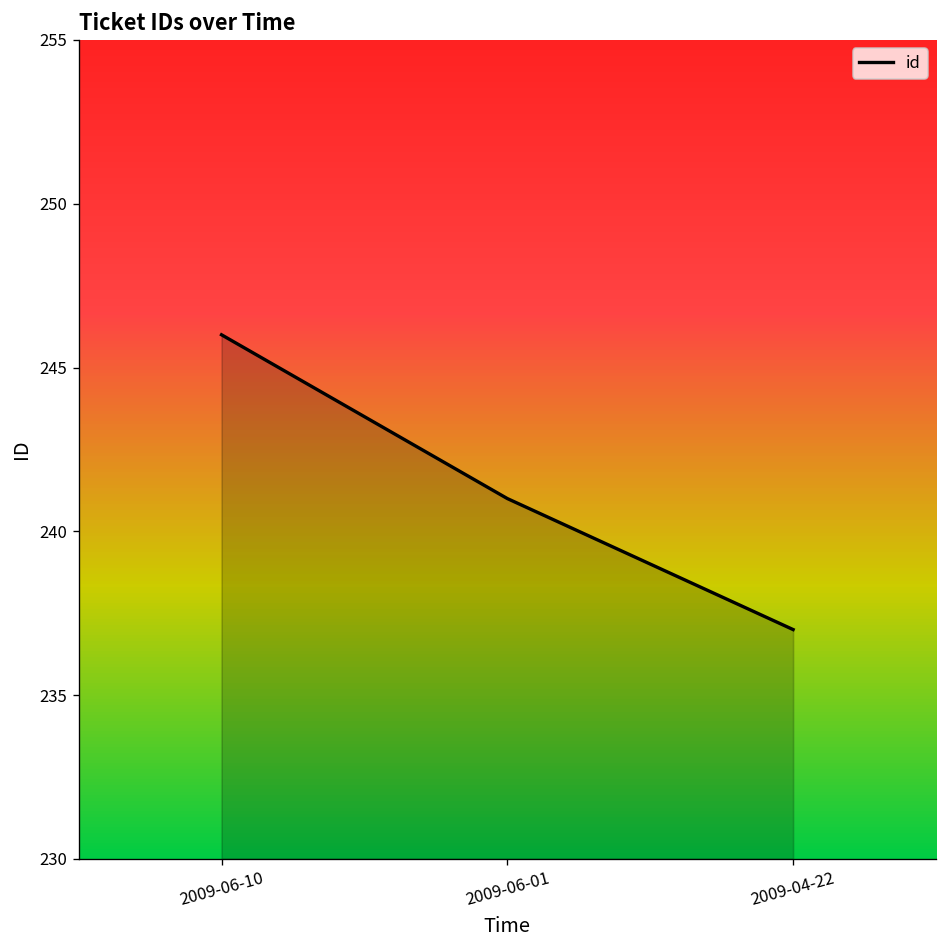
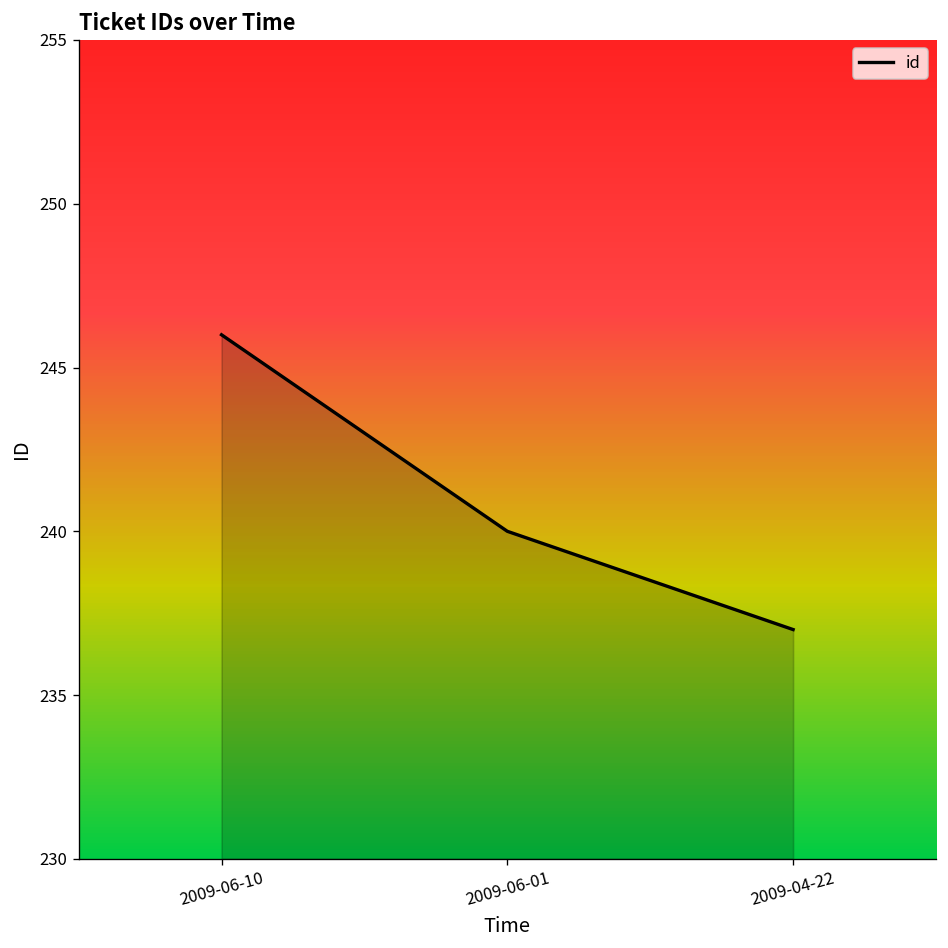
  {
    "2009-06-10": 246,
-   "2009-06-01": 241,
+   "2009-06-01": 240,
    "2009-04-22": 237
  }
